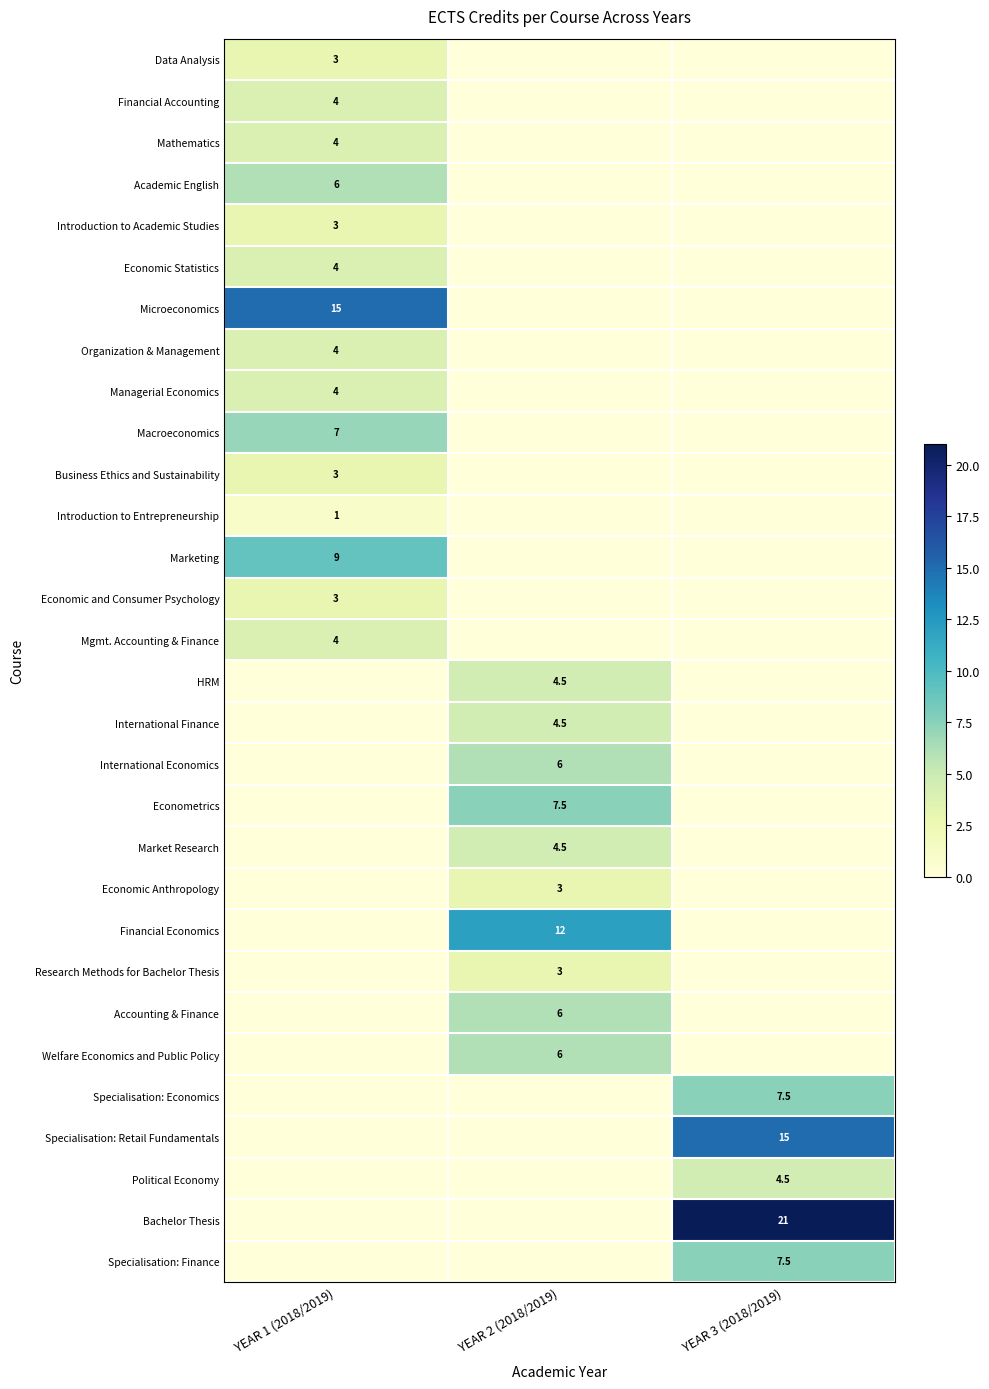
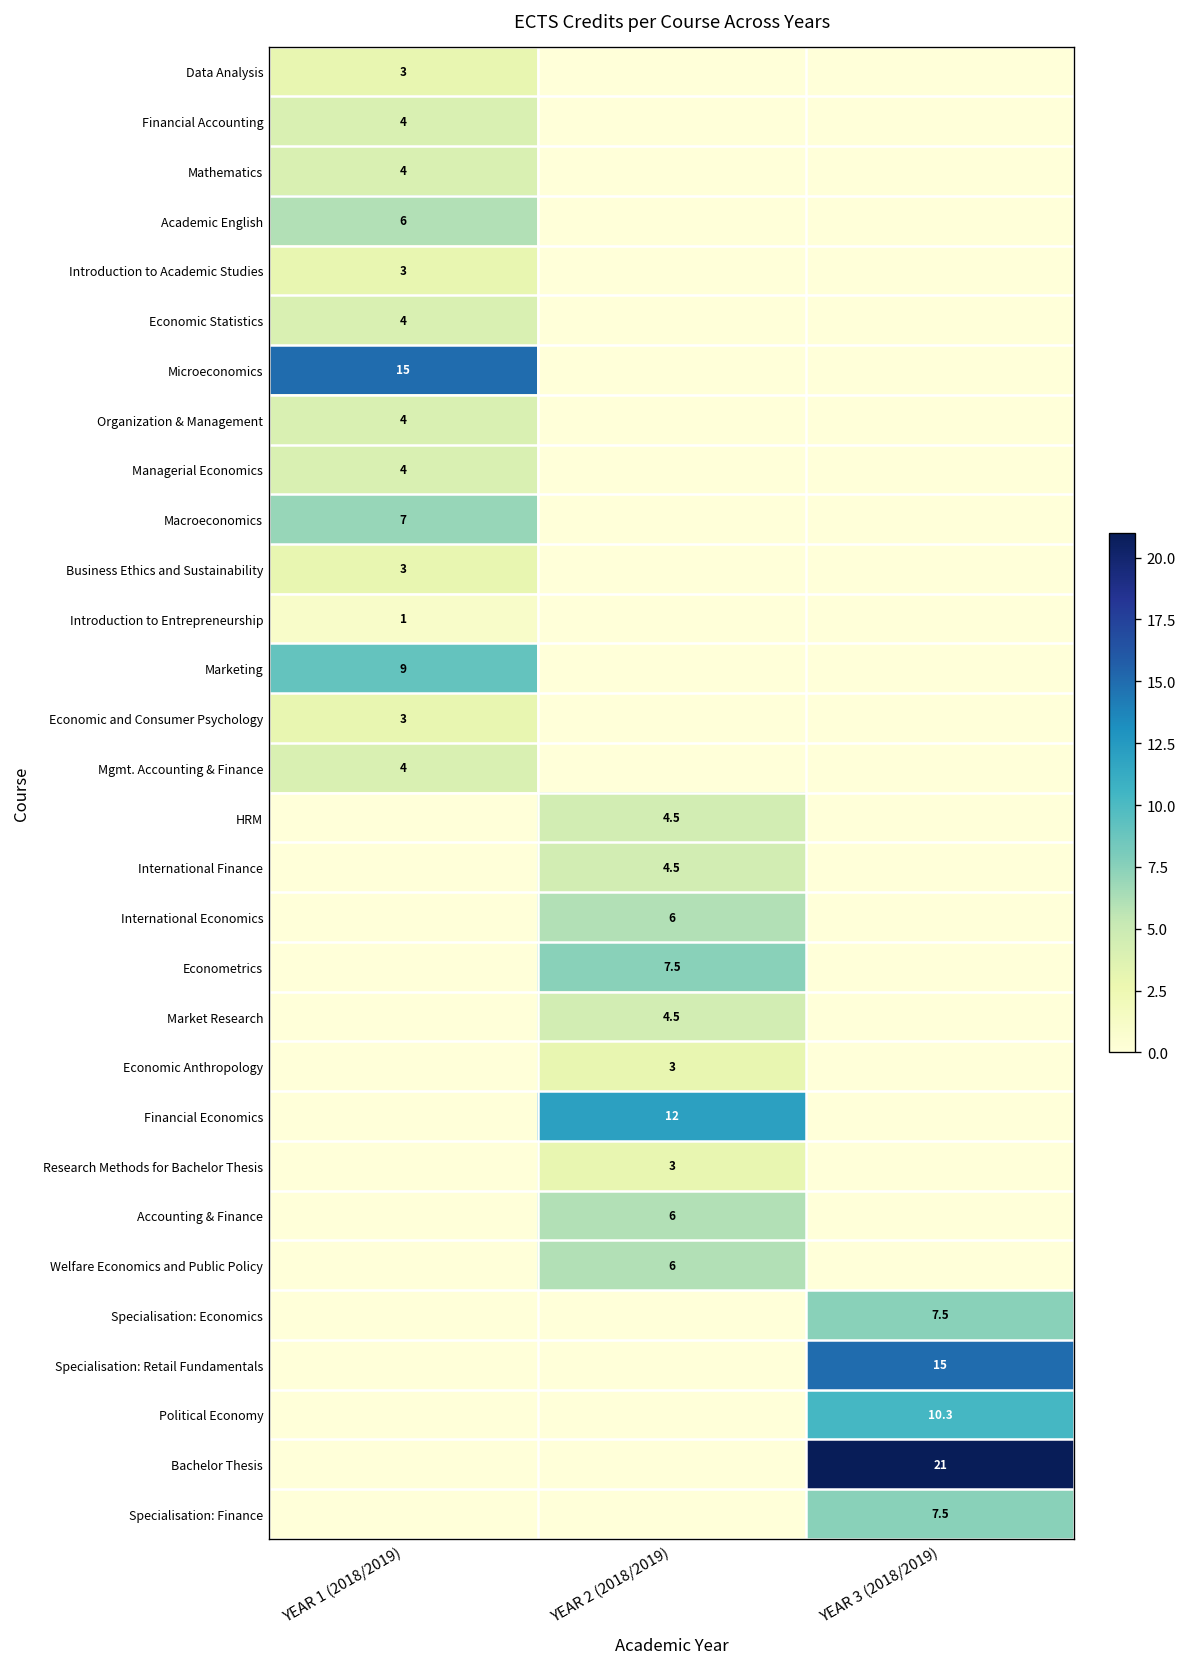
  {
    "Data Analysis": {
      "YEAR 1 (2018/2019)": 3
    },
    "Financial Accounting": {
      "YEAR 1 (2018/2019)": 4
    },
    "Mathematics": {
      "YEAR 1 (2018/2019)": 4
    },
    "Academic English": {
      "YEAR 1 (2018/2019)": 6
    },
    "Introduction to Academic Studies": {
      "YEAR 1 (2018/2019)": 3
    },
    "Economic Statistics": {
      "YEAR 1 (2018/2019)": 4
    },
    "Microeconomics": {
      "YEAR 1 (2018/2019)": 15
    },
    "Organization & Management": {
      "YEAR 1 (2018/2019)": 4
    },
    "Managerial Economics": {
      "YEAR 1 (2018/2019)": 4
    },
    "Macroeconomics": {
      "YEAR 1 (2018/2019)": 7
    },
    "Business Ethics and Sustainability": {
      "YEAR 1 (2018/2019)": 3
    },
    "Introduction to Entrepreneurship": {
      "YEAR 1 (2018/2019)": 1
    },
    "Marketing": {
      "YEAR 1 (2018/2019)": 9
    },
    "Economic and Consumer Psychology": {
      "YEAR 1 (2018/2019)": 3
    },
    "Mgmt. Accounting & Finance": {
      "YEAR 1 (2018/2019)": 4
    },
    "HRM": {
      "YEAR 2 (2018/2019)": 4.5
    },
    "International Finance": {
      "YEAR 2 (2018/2019)": 4.5
    },
    "International Economics": {
      "YEAR 2 (2018/2019)": 6
    },
    "Econometrics": {
      "YEAR 2 (2018/2019)": 7.5
    },
    "Market Research": {
      "YEAR 2 (2018/2019)": 4.5
    },
    "Economic Anthropology": {
      "YEAR 2 (2018/2019)": 3
    },
    "Financial Economics": {
      "YEAR 2 (2018/2019)": 12
    },
    "Research Methods for Bachelor Thesis": {
      "YEAR 2 (2018/2019)": 3
    },
    "Accounting & Finance": {
      "YEAR 2 (2018/2019)": 6
    },
    "Welfare Economics and Public Policy": {
      "YEAR 2 (2018/2019)": 6
    },
    "Specialisation: Economics": {
      "YEAR 3 (2018/2019)": 7.5
    },
    "Specialisation: Retail Fundamentals": {
      "YEAR 3 (2018/2019)": 15
    },
    "Political Economy": {
-     "YEAR 3 (2018/2019)": 4.5
+     "YEAR 3 (2018/2019)": 10.3
    },
    "Bachelor Thesis": {
      "YEAR 3 (2018/2019)": 21
    },
    "Specialisation: Finance": {
      "YEAR 3 (2018/2019)": 7.5
    }
  }
